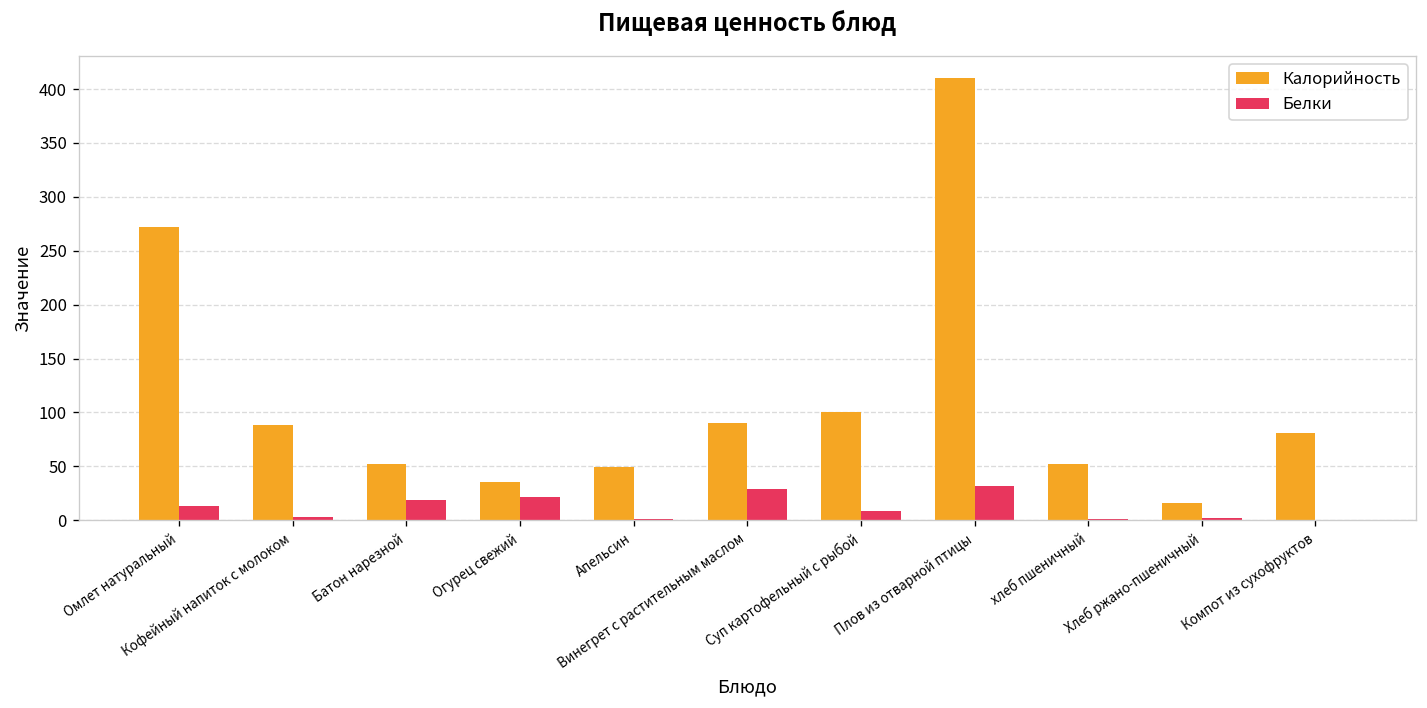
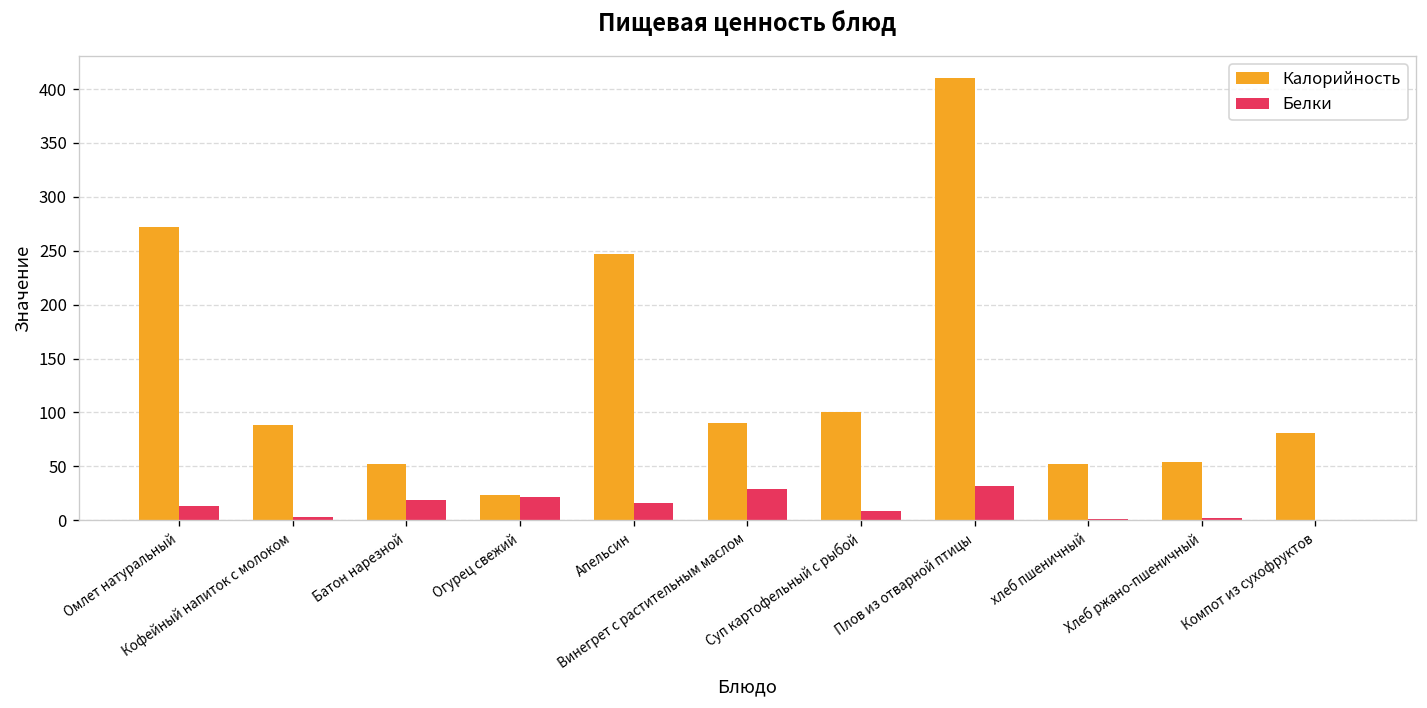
  {
    "Калорийность": {
      "Омлет натуральный": 270,
      "Кофейный напиток с молоком": 90,
      "Батон нарезной": 50,
-     "Огурец свежий": 40,
-     "Апельсин": 50,
+     "Огурец свежий": 20,
+     "Апельсин": 250,
      "Винегрет с растительным маслом": 90,
      "Суп картофельный с рыбой": 100,
      "Плов из отварной птицы": 410,
      "хлеб пшеничный": 50,
-     "Хлеб ржано-пшеничный": 20,
+     "Хлеб ржано-пшеничный": 50,
      "Компот из сухофруктов": 80
    },
    "Белки": {
      "Омлет натуральный": 10,
      "Кофейный напиток с молоком": 0,
      "Батон нарезной": 20,
      "Огурец свежий": 20,
-     "Апельсин": 0,
+     "Апельсин": 20,
      "Винегрет с растительным маслом": 30,
      "Суп картофельный с рыбой": 10,
      "Плов из отварной птицы": 30
    }
  }
